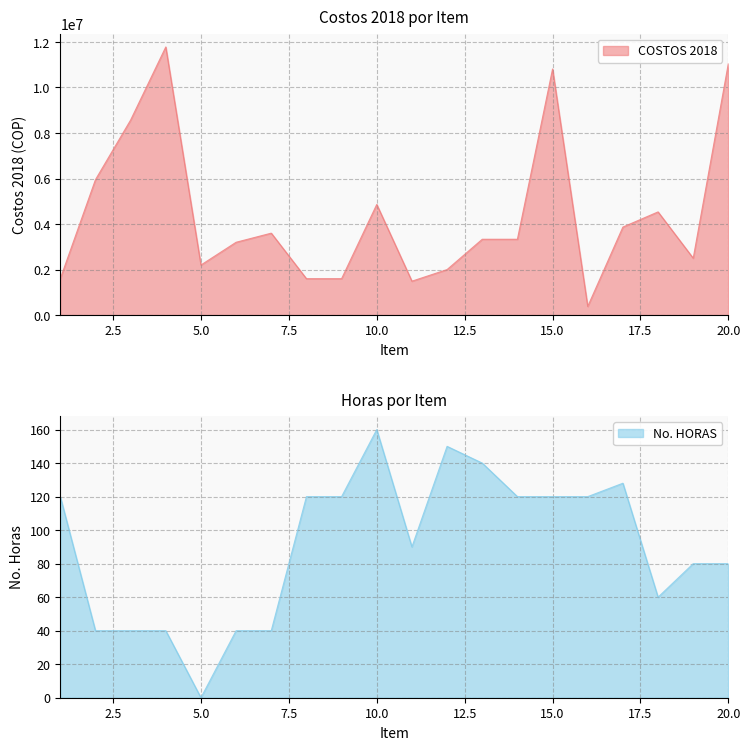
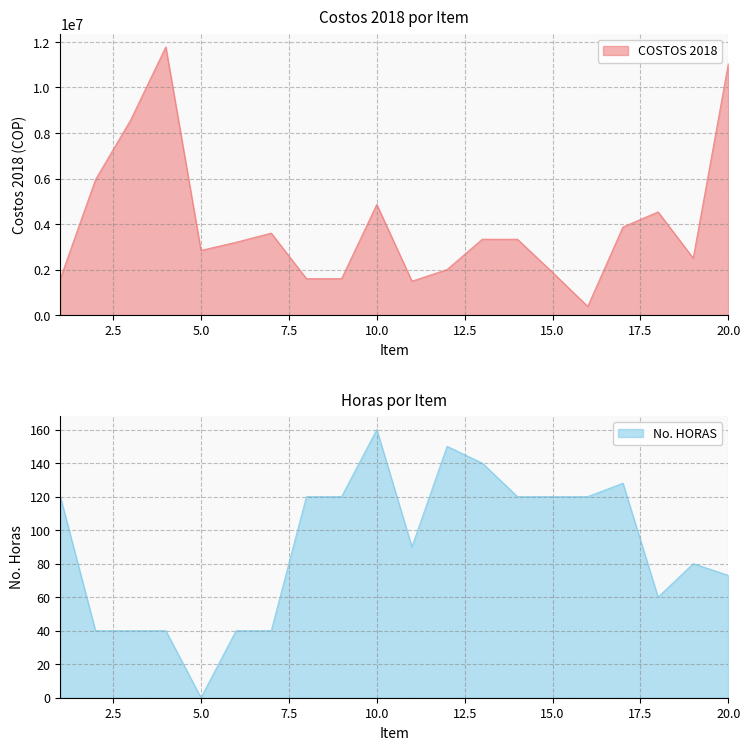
  {
    "Costos 2018 por Item": {
-     "5.0": 2200000,
+     "5.0": 2800000,
      "10.0": 4900000,
-     "15.0": 10800000,
+     "15.0": 1900000,
      "20.0": 11100000
    },
    "Horas por Item": {
      "5.0": 0,
      "10.0": 160,
      "15.0": 120,
-     "20.0": 80
+     "20.0": 73
    }
  }
